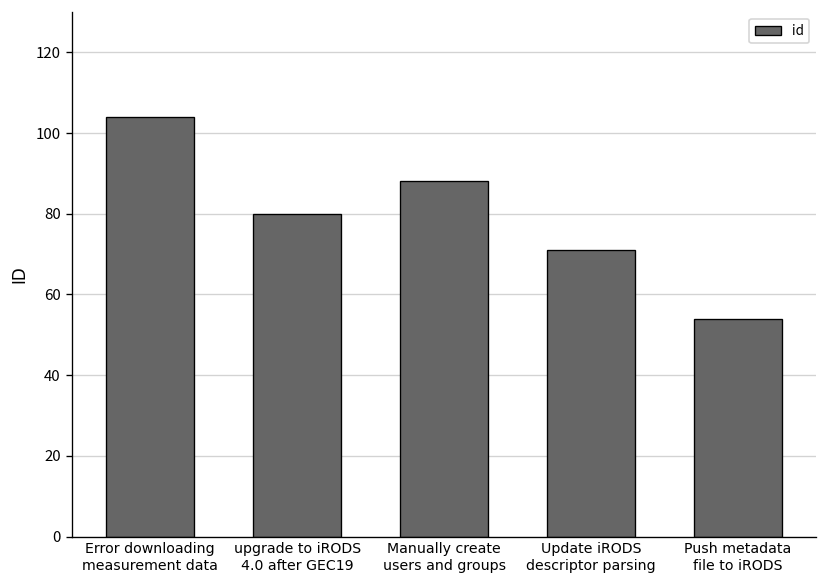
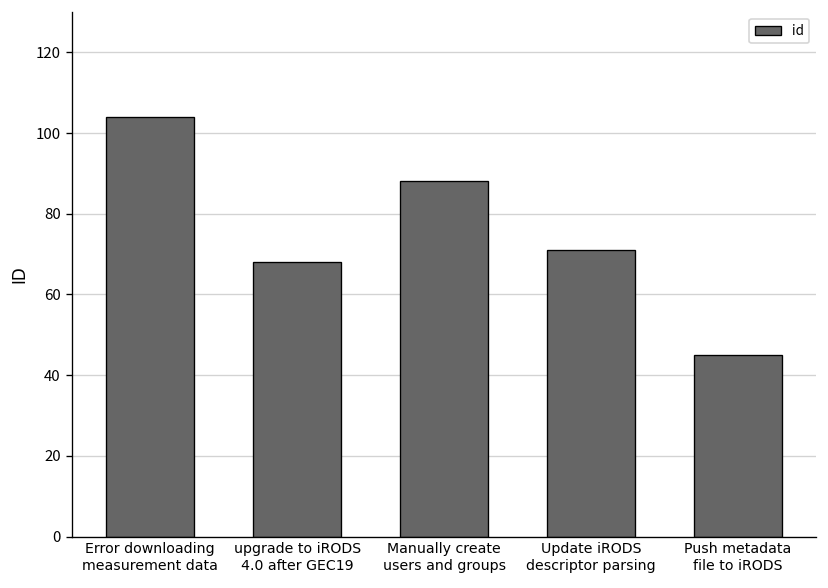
  {
    "Error downloading measurement data": 104,
-   "upgrade to iRODS 4.0 after GEC19": 80,
+   "upgrade to iRODS 4.0 after GEC19": 68,
    "Manually create users and groups": 88,
    "Update iRODS descriptor parsing": 71,
-   "Push metadata file to iRODS": 54
+   "Push metadata file to iRODS": 45
  }
